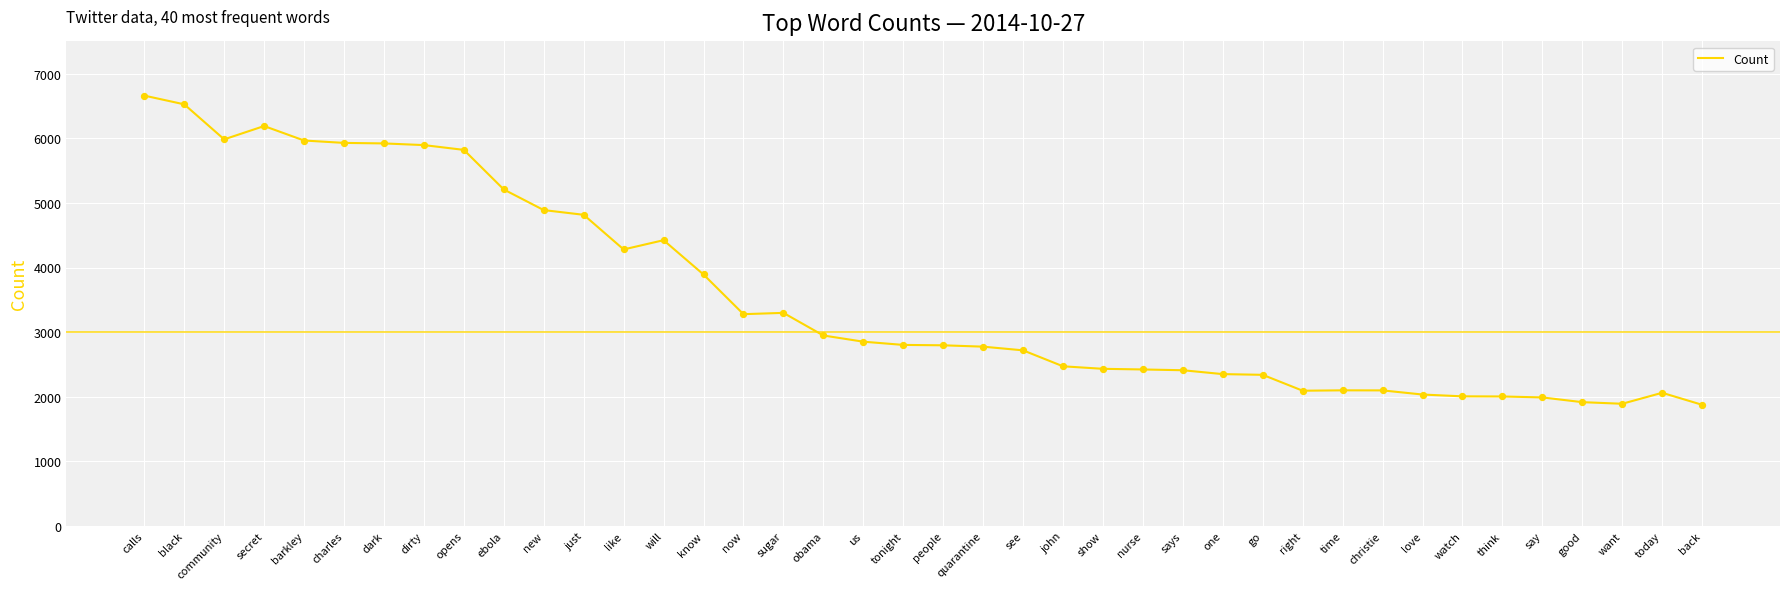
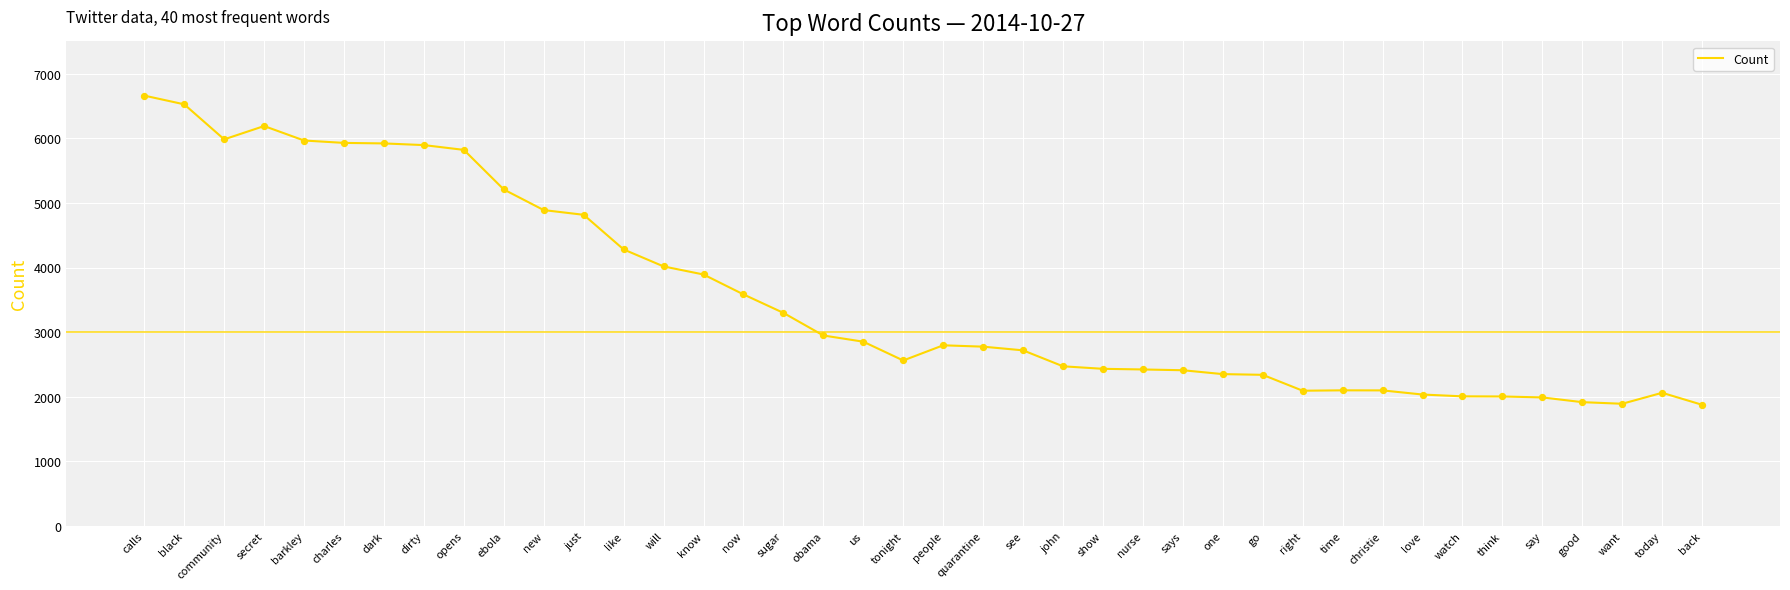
  {
    "calls": 6700,
    "black": 6500,
    "community": 6000,
    "secret": 6200,
    "barkley": 6000,
    "charles": 5900,
    "dark": 5900,
    "dirty": 5900,
    "opens": 5800,
    "ebola": 5200,
    "new": 4900,
    "just": 4800,
    "like": 4300,
-   "will": 4400,
+   "will": 4000,
    "know": 3900,
-   "now": 3300,
+   "now": 3600,
    "sugar": 3300,
    "obama": 2900,
    "us": 2900,
-   "tonight": 2800,
+   "tonight": 2600,
    "people": 2800,
    "quarantine": 2800,
    "see": 2700,
    "john": 2500,
    "show": 2400,
    "nurse": 2400,
    "says": 2400,
    "one": 2400,
    "go": 2300,
    "right": 2100,
    "time": 2100,
    "christie": 2100,
    "love": 2000,
    "watch": 2000,
    "think": 2000,
    "say": 2000,
    "good": 1900,
    "want": 1900,
    "today": 2100,
    "back": 1900
  }
